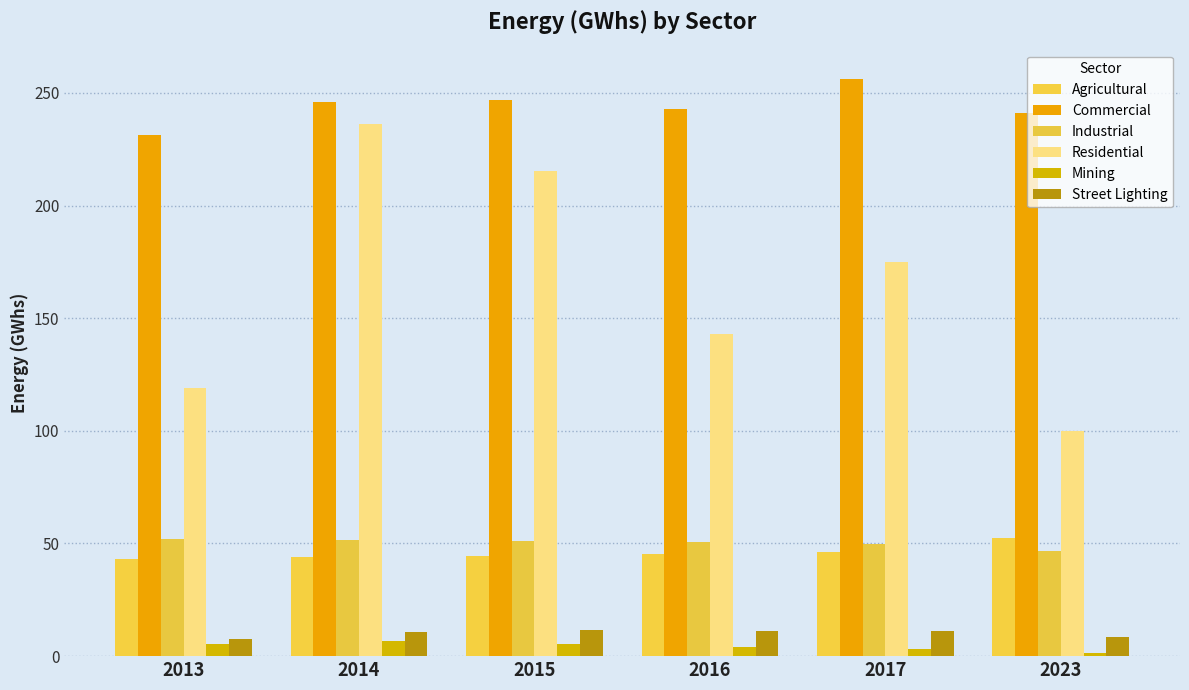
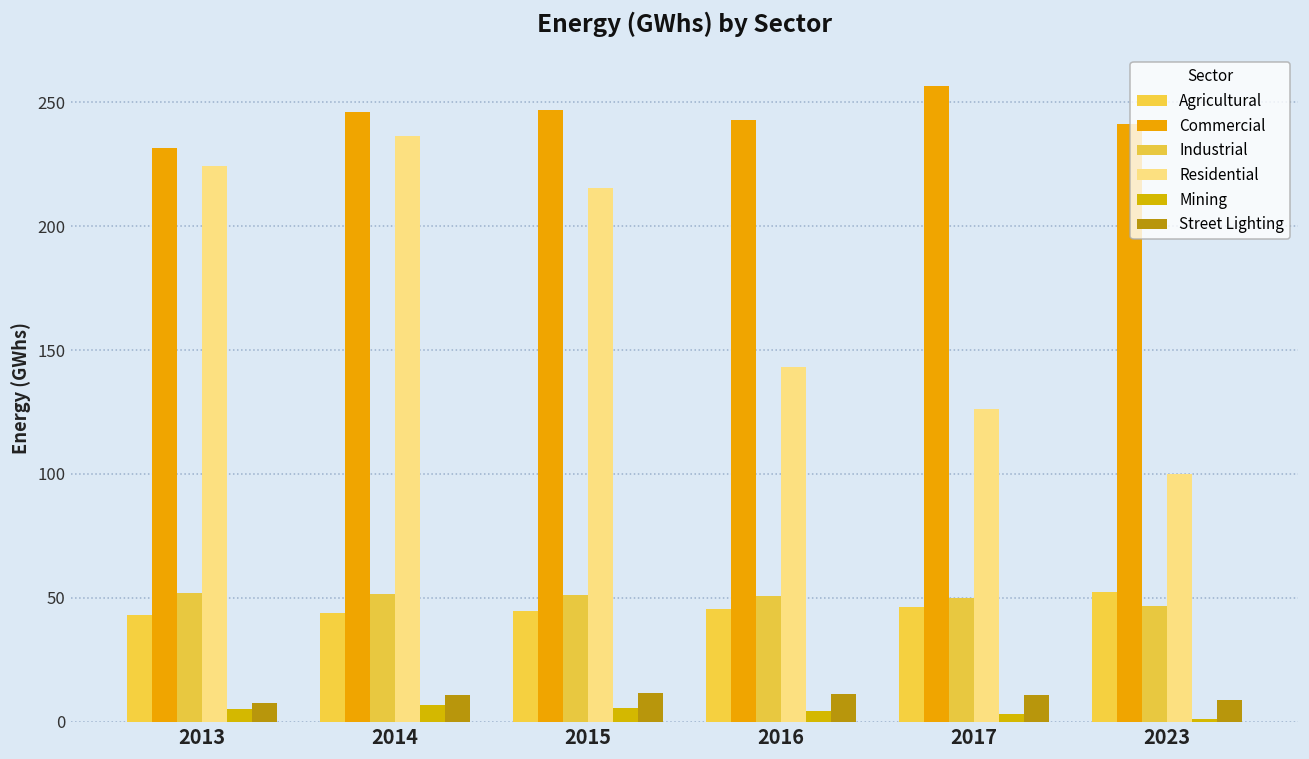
  {
    "Residential": {
-     "2013": 119,
+     "2013": 224,
      "2014": 236,
      "2015": 216,
      "2016": 143,
-     "2017": 175,
+     "2017": 126,
      "2023": 100
    }
  }
